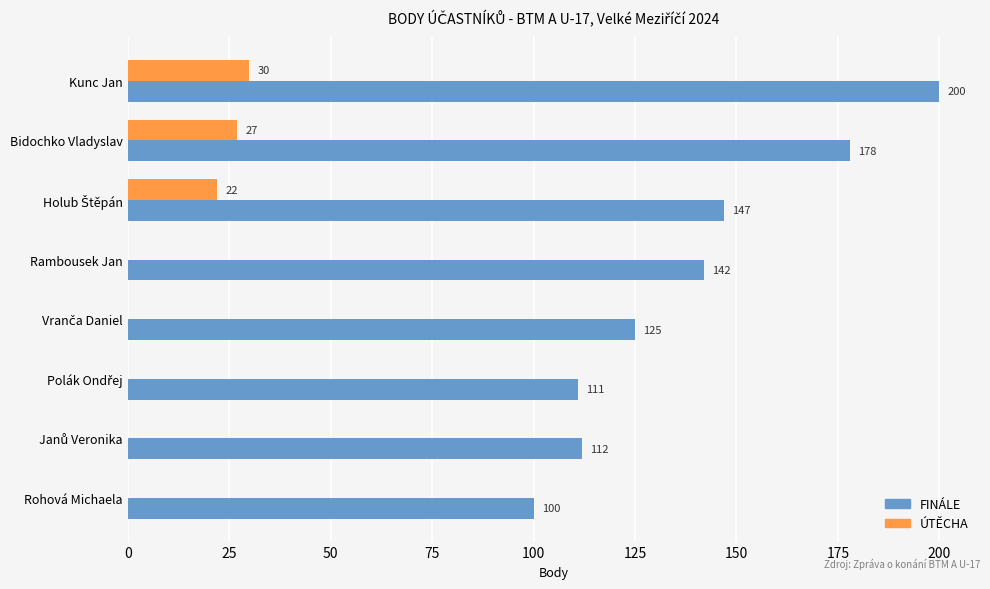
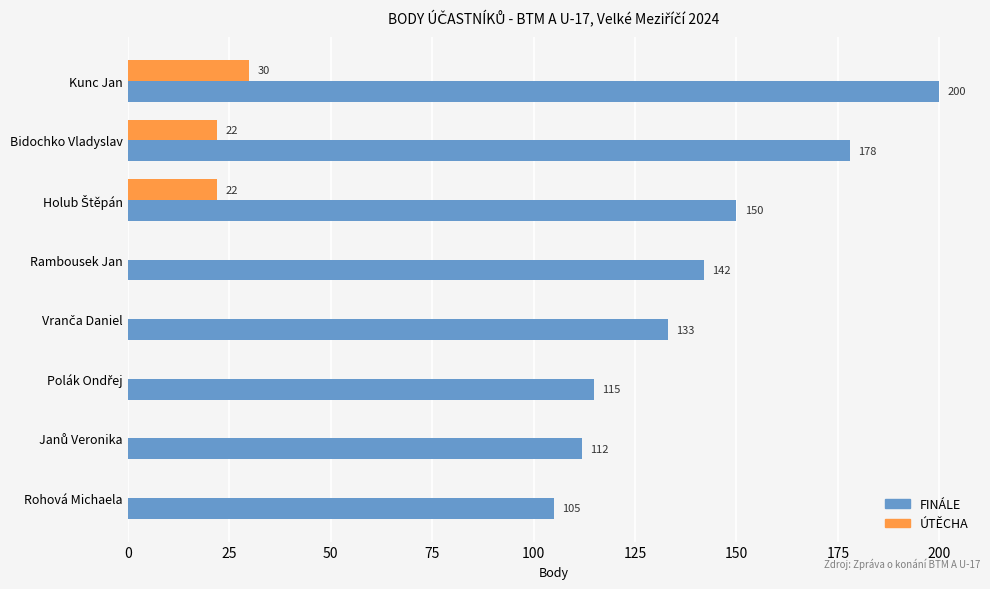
  {
    "FINÁLE": {
      "Kunc Jan": 200,
      "Bidochko Vladyslav": 178,
-     "Holub Štěpán": 147,
+     "Holub Štěpán": 150,
      "Rambousek Jan": 142,
-     "Vranča Daniel": 125,
-     "Polák Ondřej": 111,
+     "Vranča Daniel": 133,
+     "Polák Ondřej": 115,
      "Janů Veronika": 112,
-     "Rohová Michaela": 100
+     "Rohová Michaela": 105
    },
    "ÚTĚCHA": {
      "Kunc Jan": 30,
-     "Bidochko Vladyslav": 27,
+     "Bidochko Vladyslav": 22,
      "Holub Štěpán": 22
    }
  }
